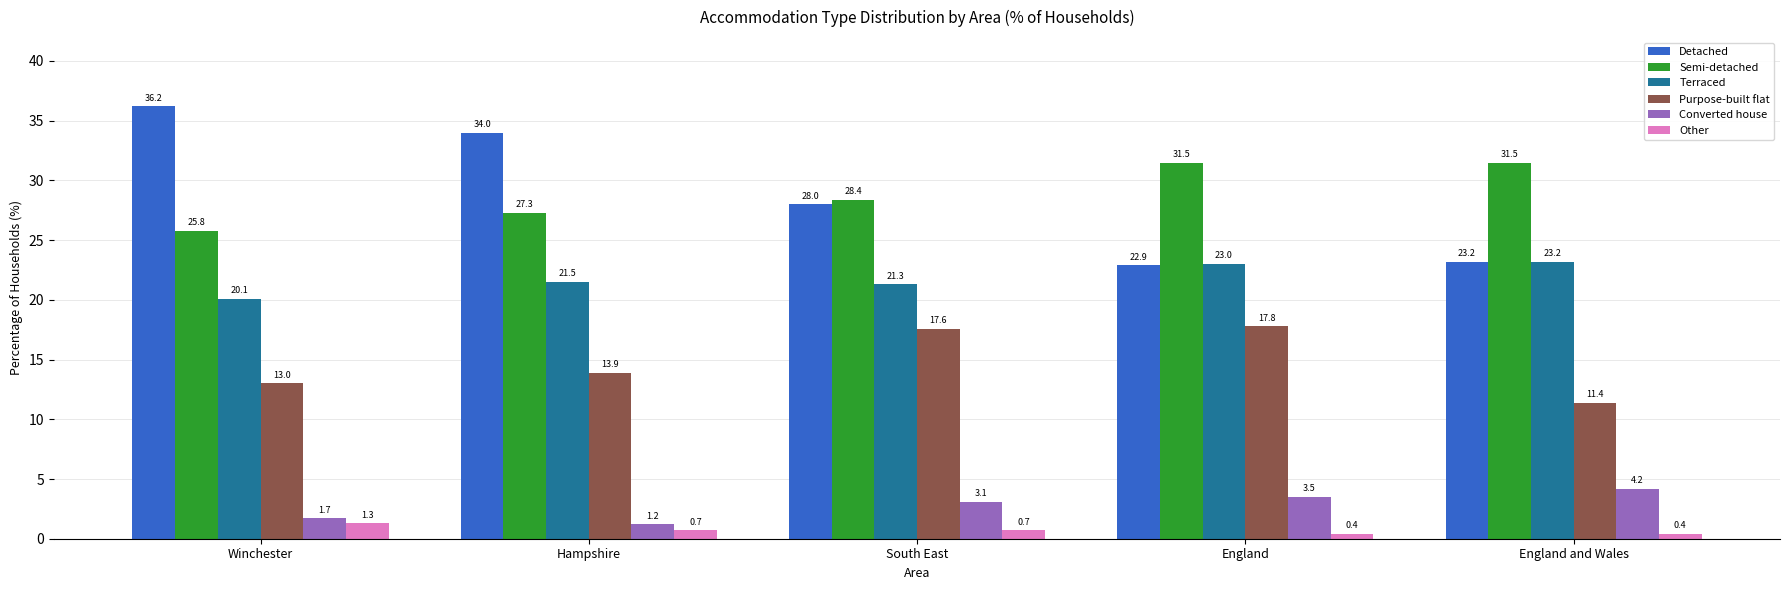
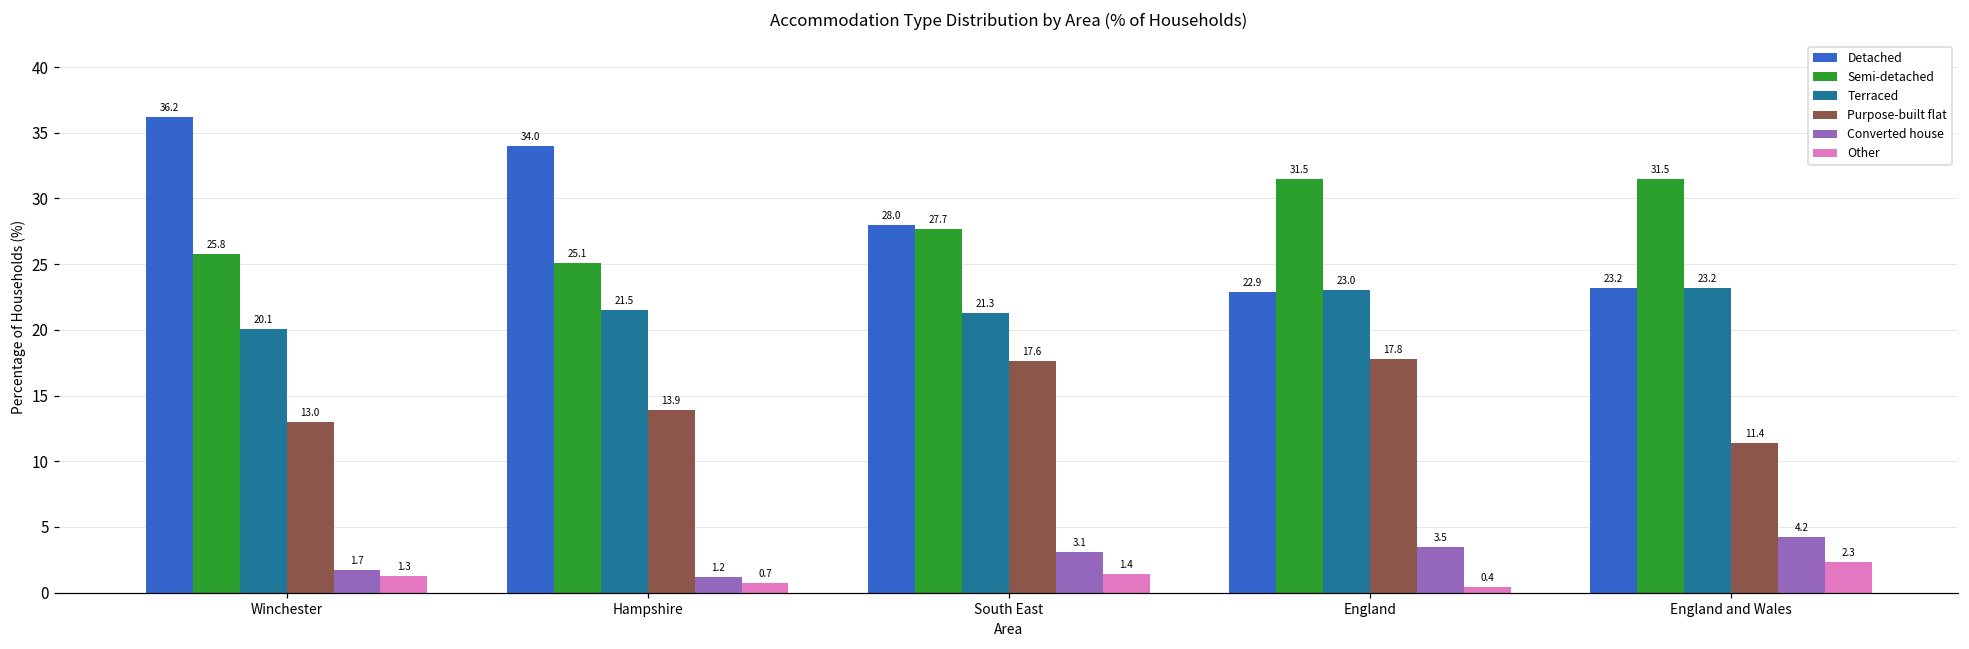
  {
    "Semi-detached": {
      "Winchester": 25.8,
-     "Hampshire": 27.3,
-     "South East": 28.4,
+     "Hampshire": 25.1,
+     "South East": 27.7,
      "England": 31.5,
      "England and Wales": 31.5
    },
    "Purpose-built flat": {
      "Winchester": 13.0,
      "Hampshire": 13.9,
      "South East": 17.6,
      "England": 17.8,
      "England and Wales": 11.4
    },
    "Converted house": {
      "Winchester": 1.7,
      "Hampshire": 1.2,
      "South East": 3.1,
      "England": 3.5,
      "England and Wales": 4.2
    },
    "Other": {
      "Winchester": 1.3,
      "Hampshire": 0.7,
-     "South East": 0.7,
+     "South East": 1.4,
      "England": 0.4,
-     "England and Wales": 0.4
+     "England and Wales": 2.3
    }
  }
